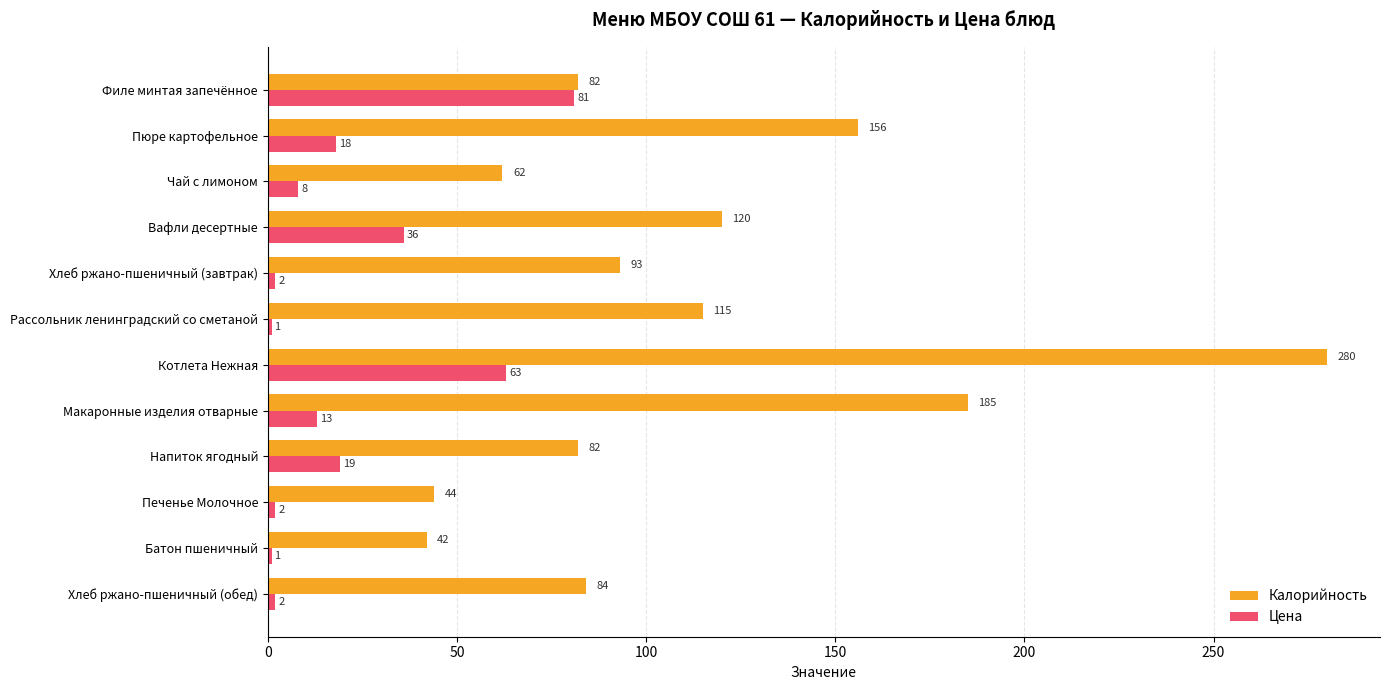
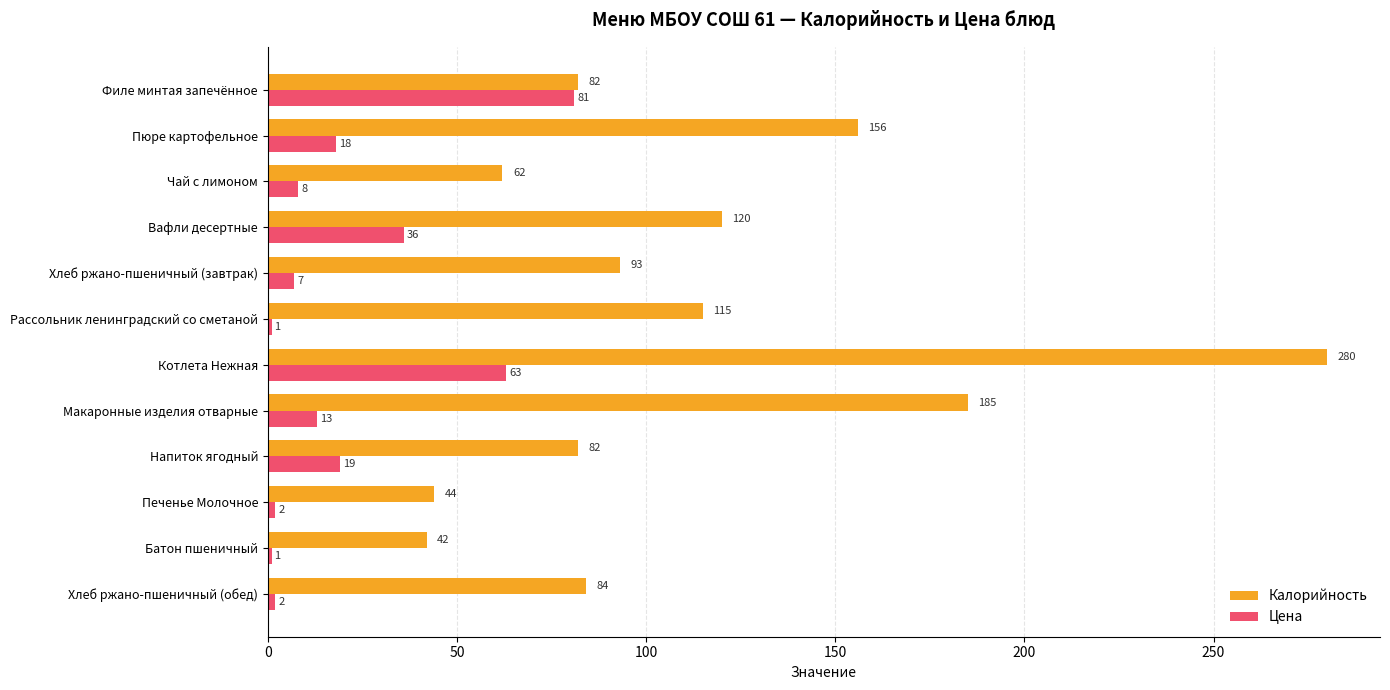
  {
    "Калорийность": {
      "Филе минтая запечённое": 82,
      "Пюре картофельное": 156,
      "Чай с лимоном": 62,
      "Вафли десертные": 120,
      "Хлеб ржано-пшеничный (завтрак)": 93,
      "Рассольник ленинградский со сметаной": 115,
      "Котлета Нежная": 280,
      "Макаронные изделия отварные": 185,
      "Напиток ягодный": 82,
      "Печенье Молочное": 44,
      "Батон пшеничный": 42,
      "Хлеб ржано-пшеничный (обед)": 84
    },
    "Цена": {
      "Филе минтая запечённое": 81,
      "Пюре картофельное": 18,
      "Чай с лимоном": 8,
      "Вафли десертные": 36,
-     "Хлеб ржано-пшеничный (завтрак)": 2,
+     "Хлеб ржано-пшеничный (завтрак)": 7,
      "Рассольник ленинградский со сметаной": 1,
      "Котлета Нежная": 63,
      "Макаронные изделия отварные": 13,
      "Напиток ягодный": 19,
      "Печенье Молочное": 2,
      "Батон пшеничный": 1,
      "Хлеб ржано-пшеничный (обед)": 2
    }
  }
